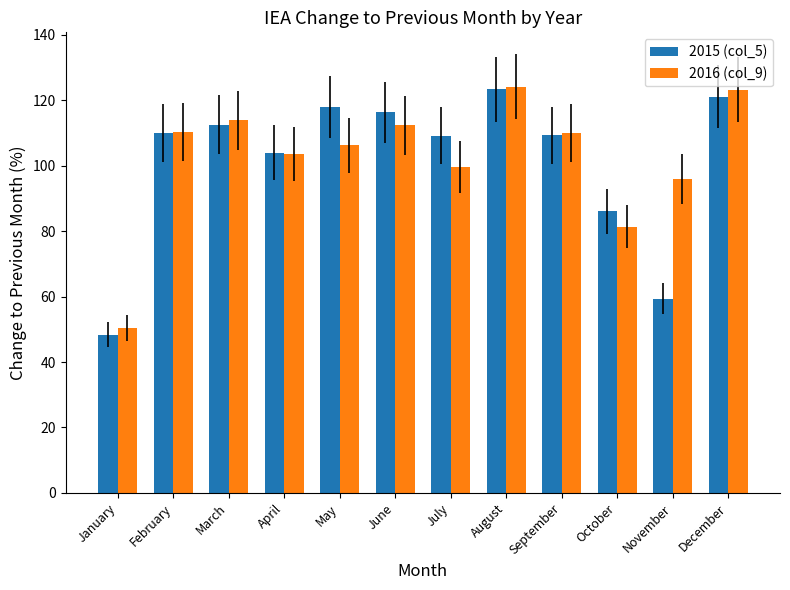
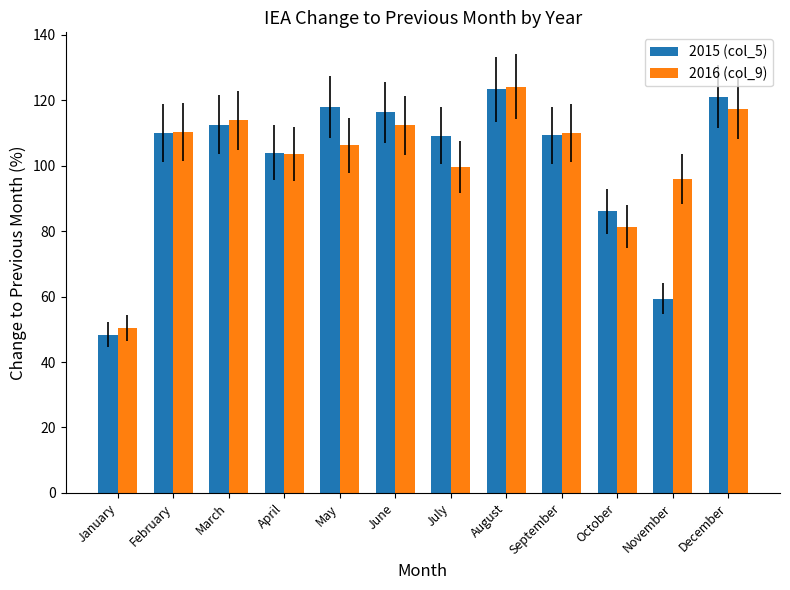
  {
    "2015 (col_5)": {
      "January": 48,
      "February": 110,
      "March": 113,
      "April": 104,
      "May": 118,
      "June": 116,
      "July": 109,
      "August": 123,
      "September": 109,
      "October": 86,
      "November": 59,
      "December": 121
    },
    "2016 (col_9)": {
      "January": 50,
      "February": 110,
      "March": 114,
      "April": 104,
      "May": 106,
      "June": 112,
      "July": 100,
      "August": 124,
      "September": 110,
      "October": 81,
      "November": 96,
-     "December": 123
+     "December": 117
    }
  }
